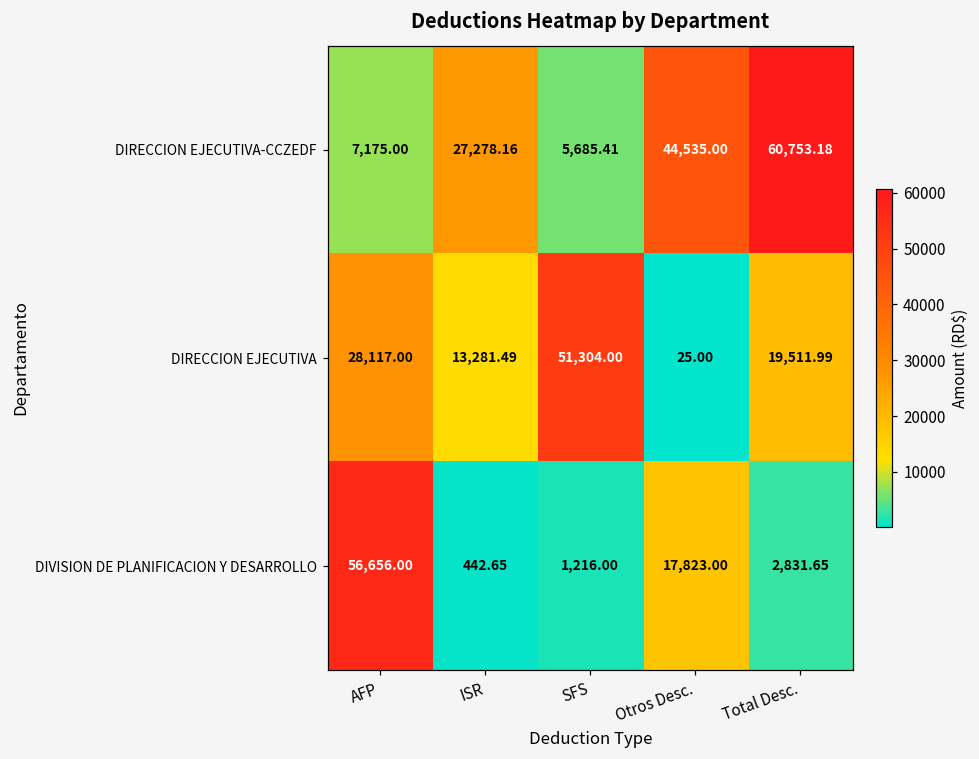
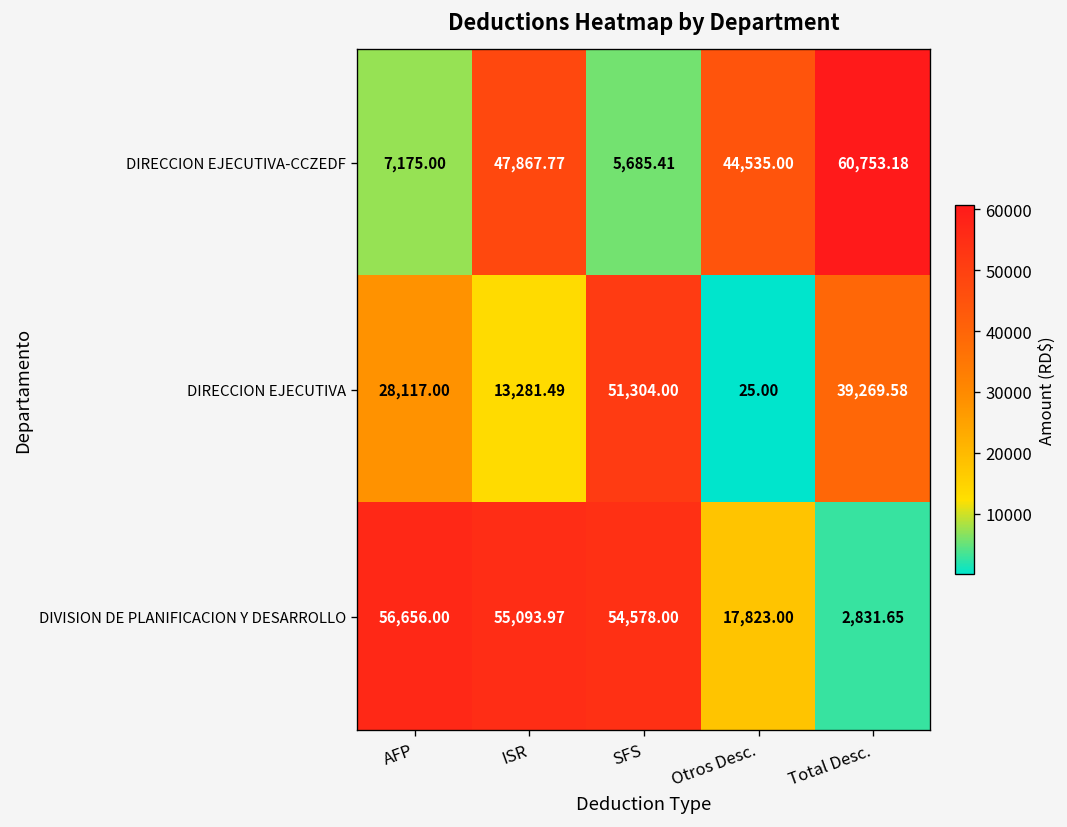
  {
    "DIRECCION EJECUTIVA-CCZEDF": {
      "AFP": "7,175.00",
-     "ISR": "27,278.16",
+     "ISR": "47,867.77",
      "SFS": "5,685.41",
      "Otros Desc.": "44,535.00",
      "Total Desc.": "60,753.18"
    },
    "DIRECCION EJECUTIVA": {
      "AFP": "28,117.00",
      "ISR": "13,281.49",
      "SFS": "51,304.00",
      "Otros Desc.": "25.00",
-     "Total Desc.": "19,511.99"
+     "Total Desc.": "39,269.58"
    },
    "DIVISION DE PLANIFICACION Y DESARROLLO": {
      "AFP": "56,656.00",
-     "ISR": "442.65",
-     "SFS": "1,216.00",
+     "ISR": "55,093.97",
+     "SFS": "54,578.00",
      "Otros Desc.": "17,823.00",
      "Total Desc.": "2,831.65"
    }
  }
